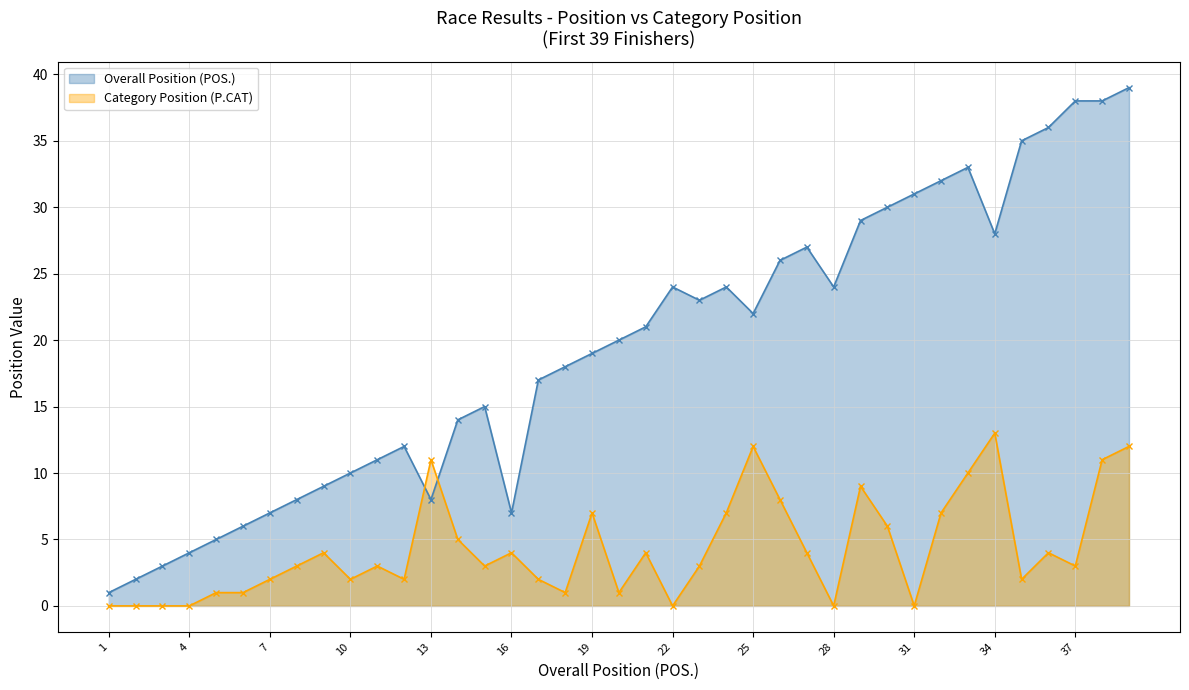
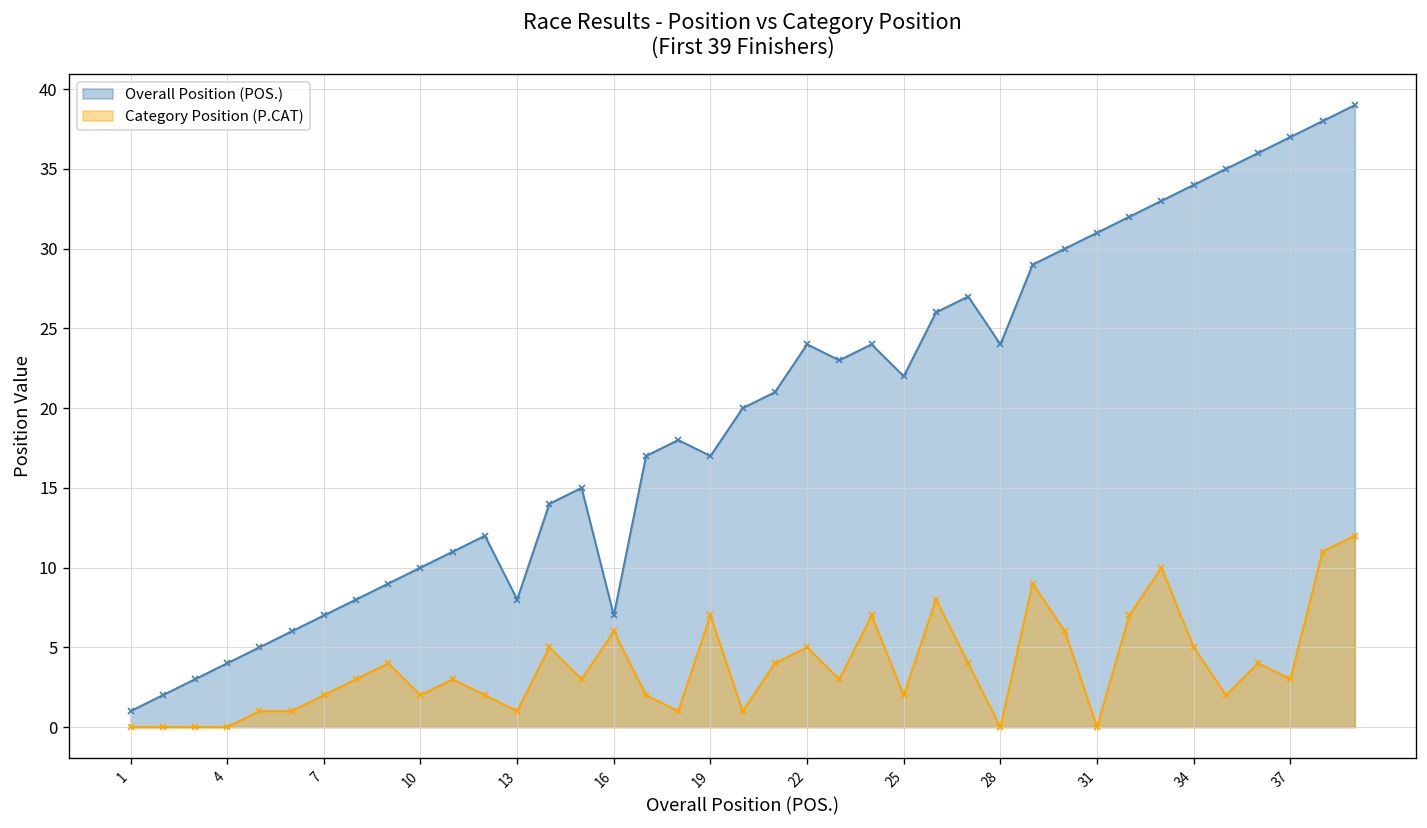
  {
    "Overall Position (POS.)": {
      "1": 1,
      "4": 4,
      "7": 7,
      "10": 10,
      "13": 8,
      "16": 7,
-     "19": 19,
+     "19": 17,
      "22": 24,
      "25": 22,
      "28": 24,
      "31": 31,
-     "34": 28,
-     "37": 38
+     "34": 34,
+     "37": 37
    },
    "Category Position (P.CAT)": {
      "1": 0,
      "4": 0,
      "7": 2,
      "10": 2,
-     "13": 11,
-     "16": 4,
+     "13": 1,
+     "16": 6,
      "19": 7,
-     "22": 0,
-     "25": 12,
+     "22": 5,
+     "25": 2,
      "28": 0,
      "31": 0,
-     "34": 13,
+     "34": 5,
      "37": 3
    }
  }
